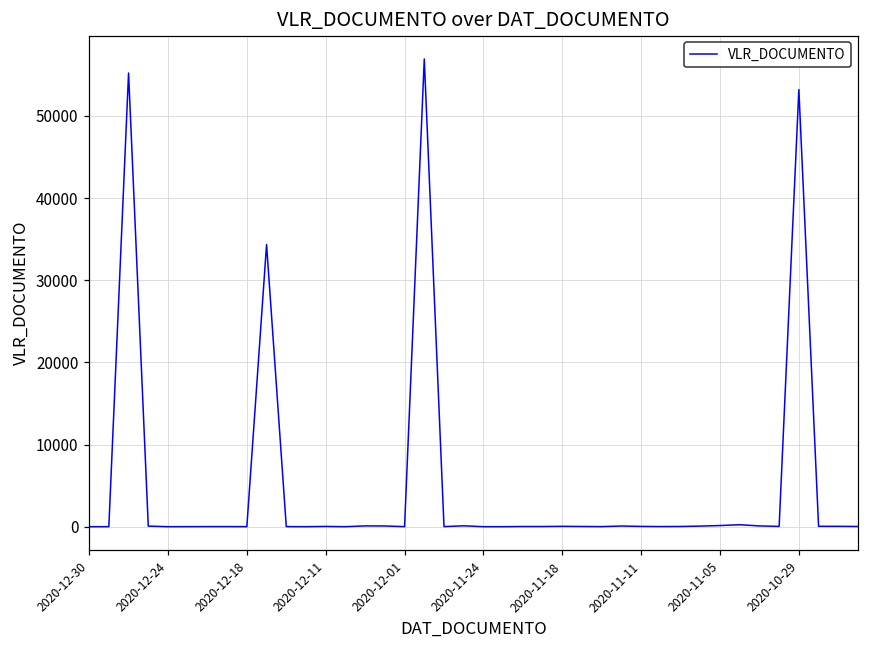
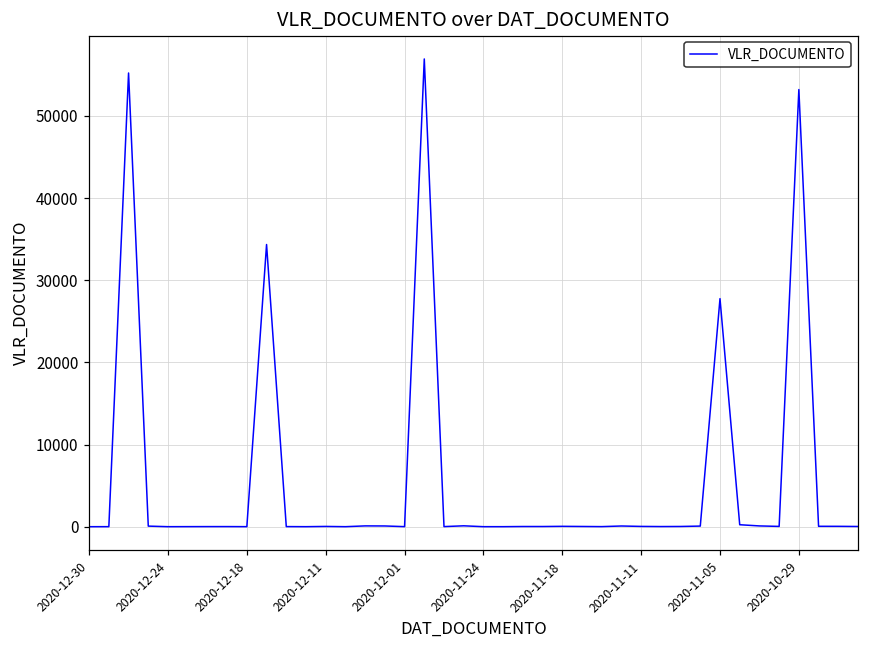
  {
    "2020-12-30": 0,
    "2020-12-24": 0,
    "2020-12-18": 0,
    "2020-12-11": 0,
    "2020-12-01": 0,
    "2020-11-24": 0,
    "2020-11-18": 0,
    "2020-11-11": 0,
-   "2020-11-05": 0
+   "2020-11-05": 28000
  }
